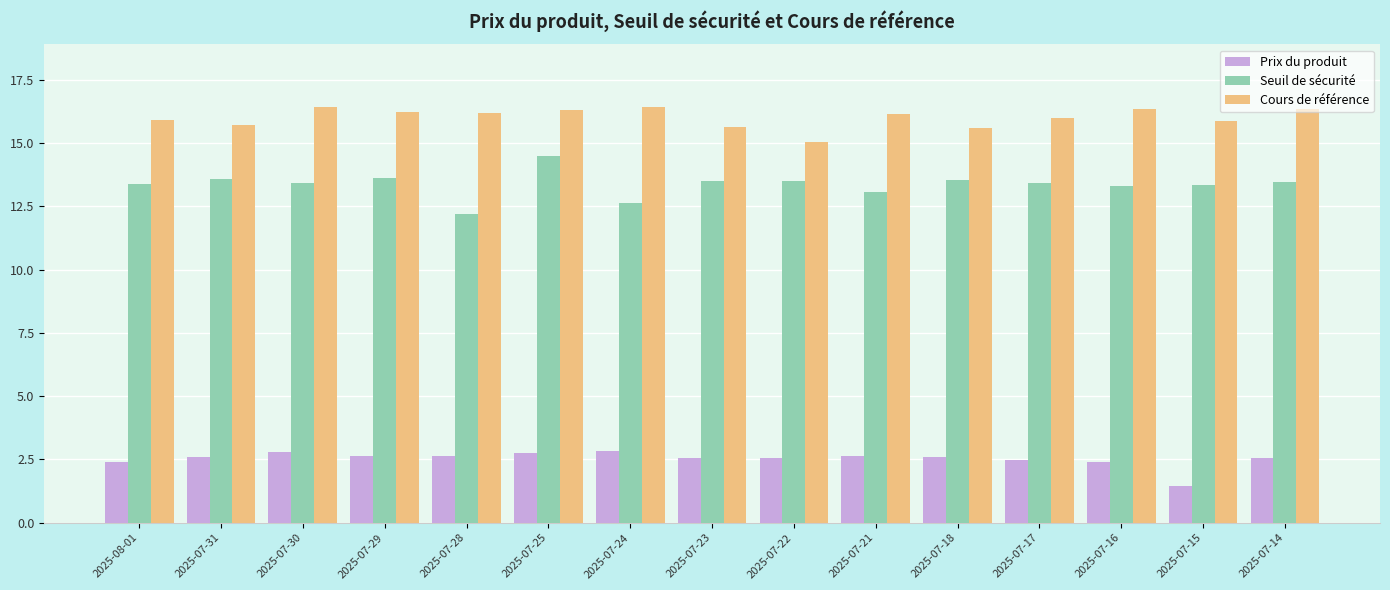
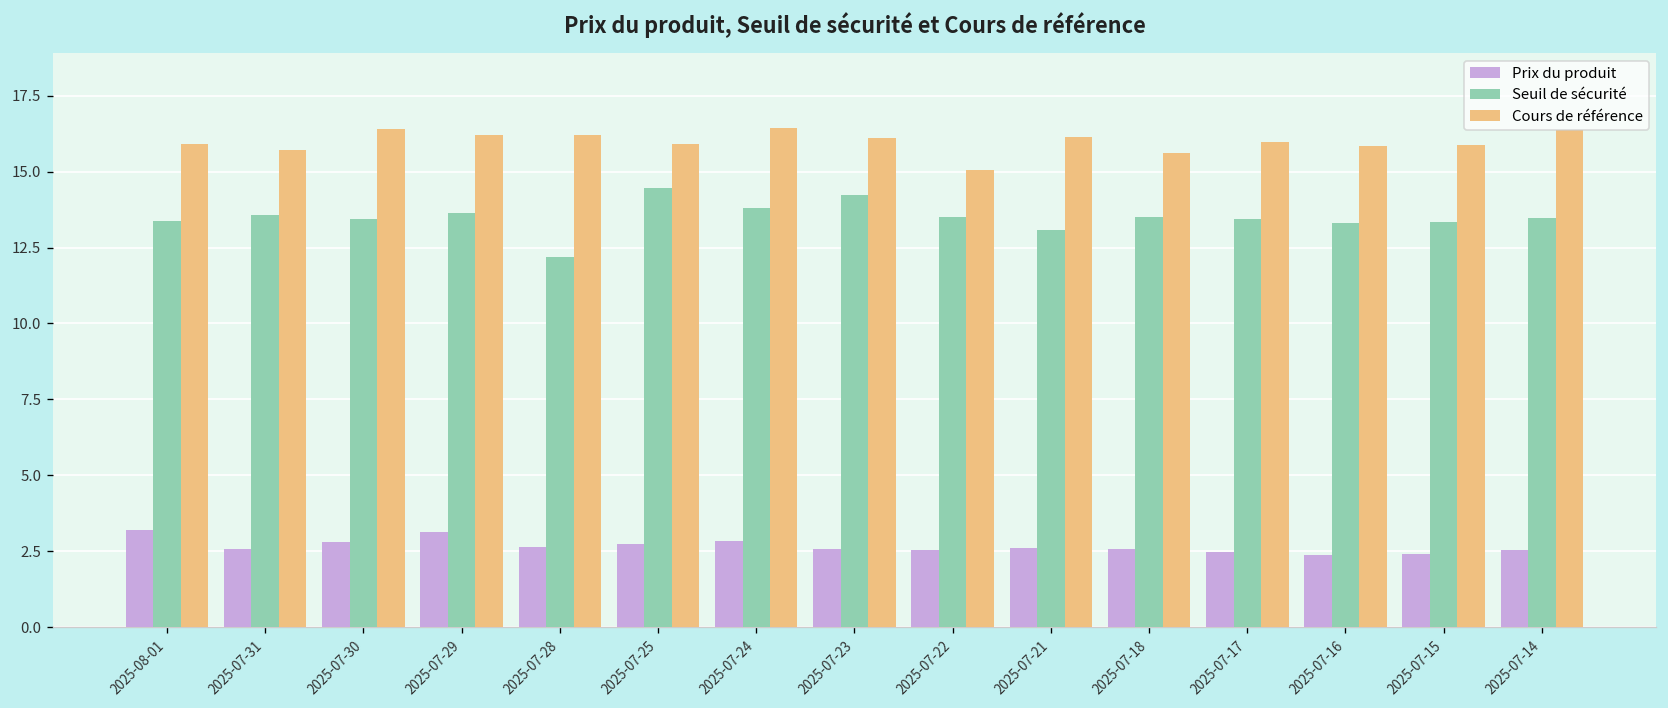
  {
    "Prix du produit": {
-     "2025-08-01": 2.4,
+     "2025-08-01": 3.2,
      "2025-07-31": 2.6,
      "2025-07-30": 2.8,
-     "2025-07-29": 2.7,
+     "2025-07-29": 3.1,
      "2025-07-28": 2.6,
      "2025-07-25": 2.7,
      "2025-07-24": 2.8,
      "2025-07-23": 2.6,
      "2025-07-22": 2.6,
      "2025-07-21": 2.6,
      "2025-07-18": 2.6,
      "2025-07-17": 2.5,
      "2025-07-16": 2.4,
-     "2025-07-15": 1.5,
+     "2025-07-15": 2.4,
      "2025-07-14": 2.6
    },
    "Seuil de sécurité": {
      "2025-08-01": 13.4,
      "2025-07-31": 13.6,
      "2025-07-30": 13.4,
      "2025-07-29": 13.6,
      "2025-07-28": 12.2,
      "2025-07-25": 14.5,
-     "2025-07-24": 12.6,
-     "2025-07-23": 13.5,
+     "2025-07-24": 13.8,
+     "2025-07-23": 14.2,
      "2025-07-22": 13.5,
      "2025-07-21": 13.1,
      "2025-07-18": 13.5,
      "2025-07-17": 13.4,
      "2025-07-16": 13.3,
      "2025-07-15": 13.3,
      "2025-07-14": 13.5
    },
    "Cours de référence": {
      "2025-08-01": 15.9,
      "2025-07-31": 15.7,
      "2025-07-30": 16.4,
      "2025-07-29": 16.2,
      "2025-07-28": 16.2,
-     "2025-07-25": 16.3,
+     "2025-07-25": 15.9,
      "2025-07-24": 16.4,
-     "2025-07-23": 15.6,
+     "2025-07-23": 16.1,
      "2025-07-22": 15.0,
      "2025-07-21": 16.1,
      "2025-07-18": 15.6,
      "2025-07-17": 16.0,
-     "2025-07-16": 16.4,
+     "2025-07-16": 15.8,
      "2025-07-15": 15.9
    }
  }
